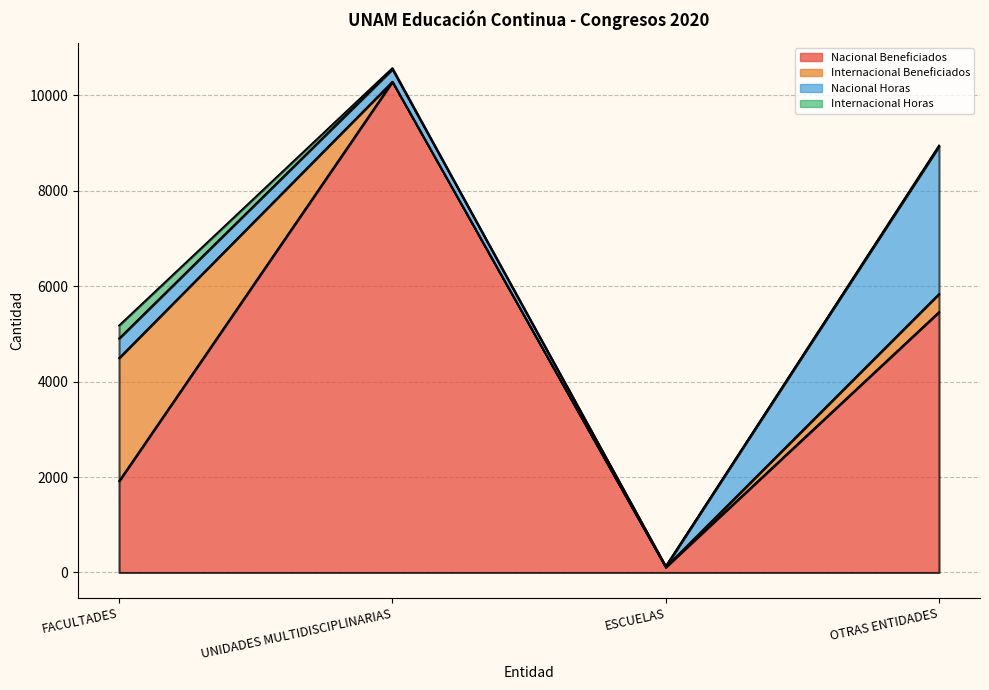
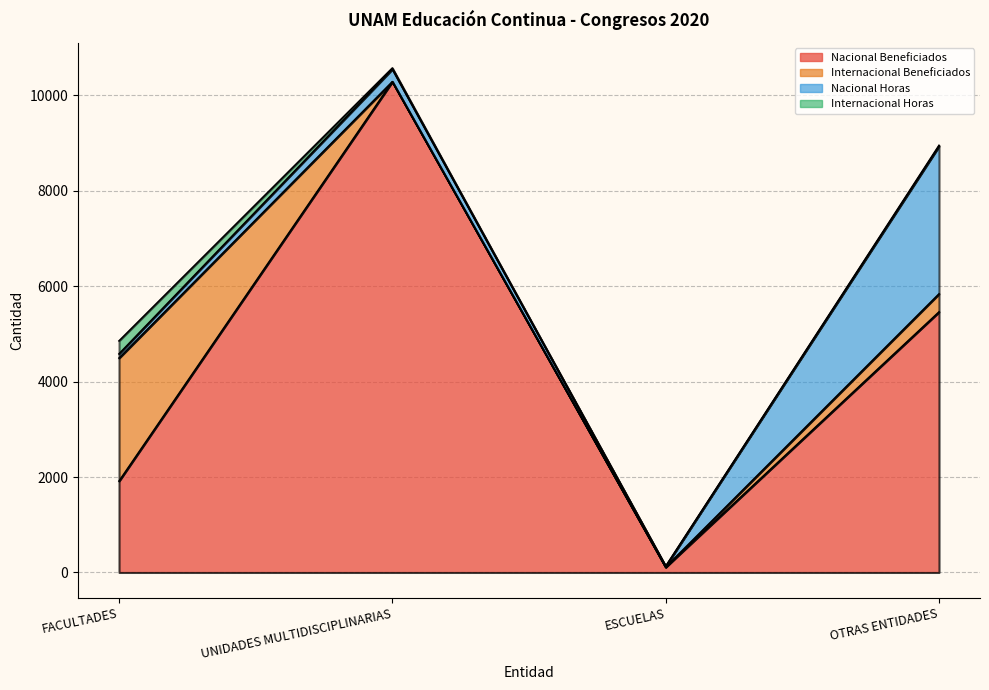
  {
    "Nacional Horas": {
-     "FACULTADES": 400
+     "FACULTADES": 100
    },
    "Internacional Horas": {
      "FACULTADES": 300
    }
  }
